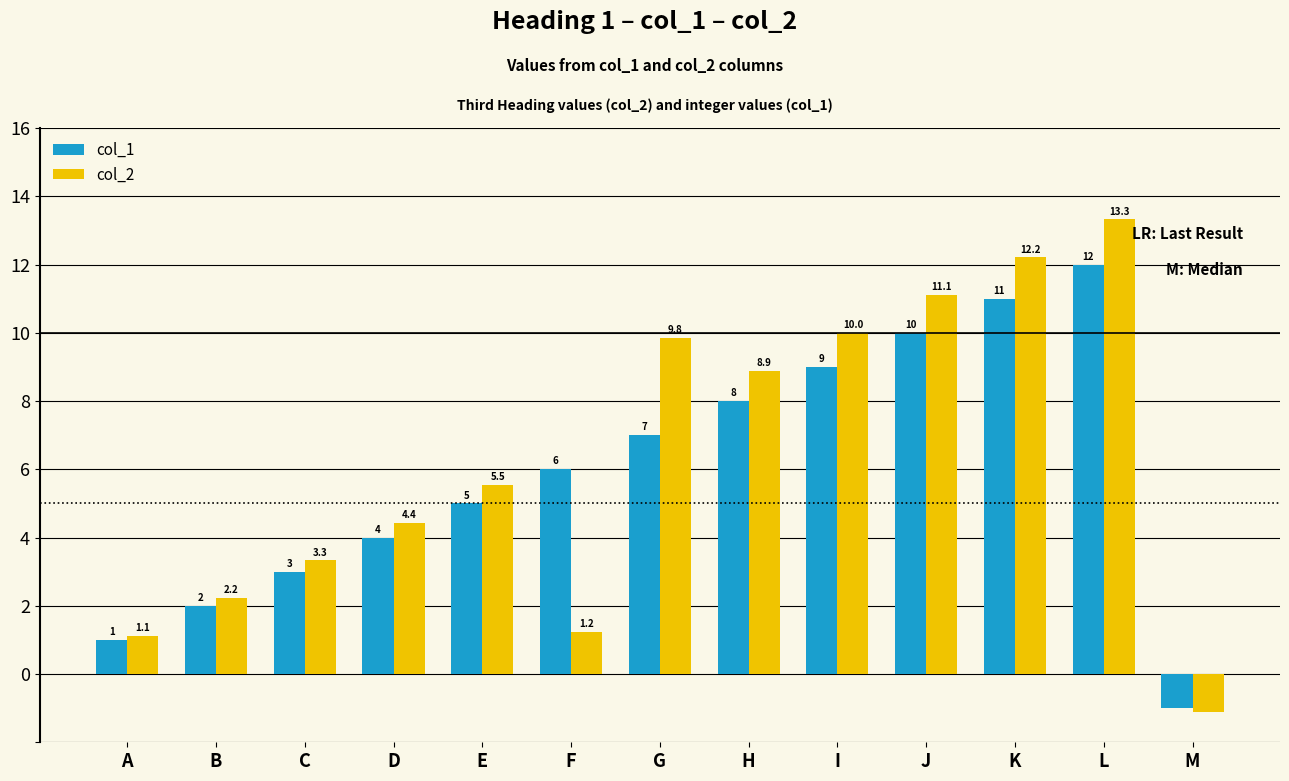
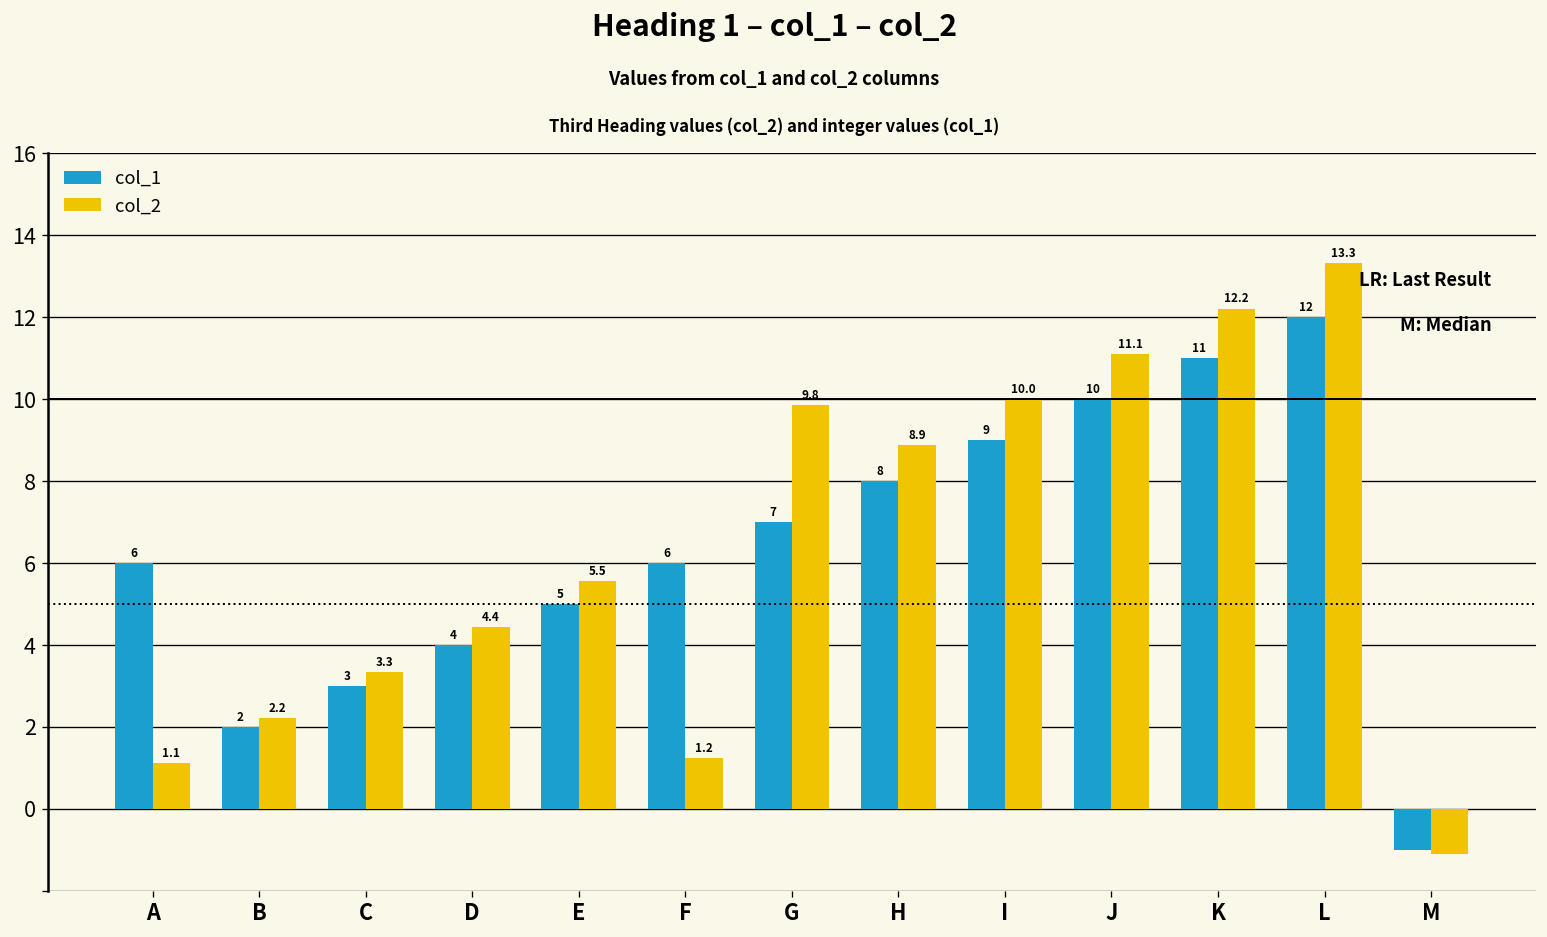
  {
    "col_1": {
-     "A": 1,
+     "A": 6,
      "B": 2,
      "C": 3,
      "D": 4,
      "E": 5,
      "F": 6,
      "G": 7,
      "H": 8,
      "I": 9,
      "J": 10,
      "K": 11,
      "L": 12
    },
    "col_2": {
      "A": 1.1,
      "B": 2.2,
      "C": 3.3,
      "D": 4.4,
      "E": 5.5,
      "F": 1.2,
      "G": 9.8,
      "H": 8.9,
      "I": 10.0,
      "J": 11.1,
      "K": 12.2,
      "L": 13.3
    }
  }
